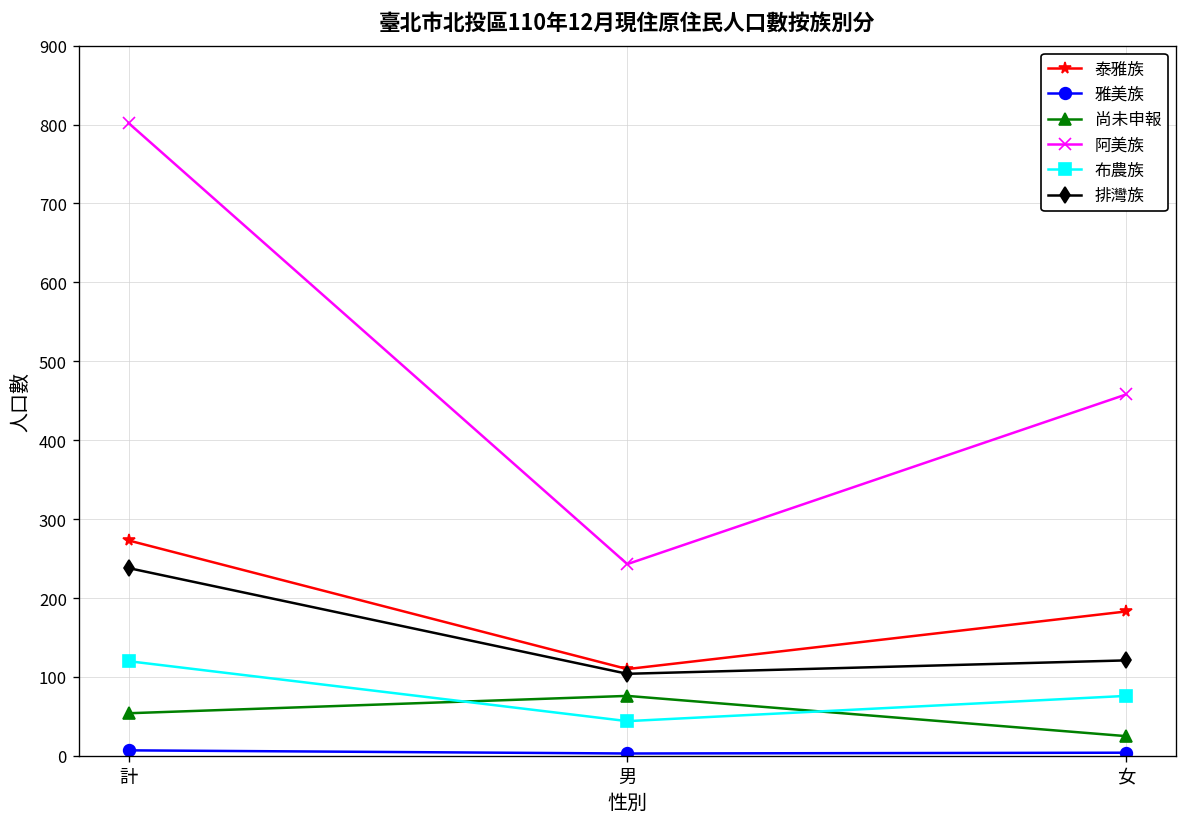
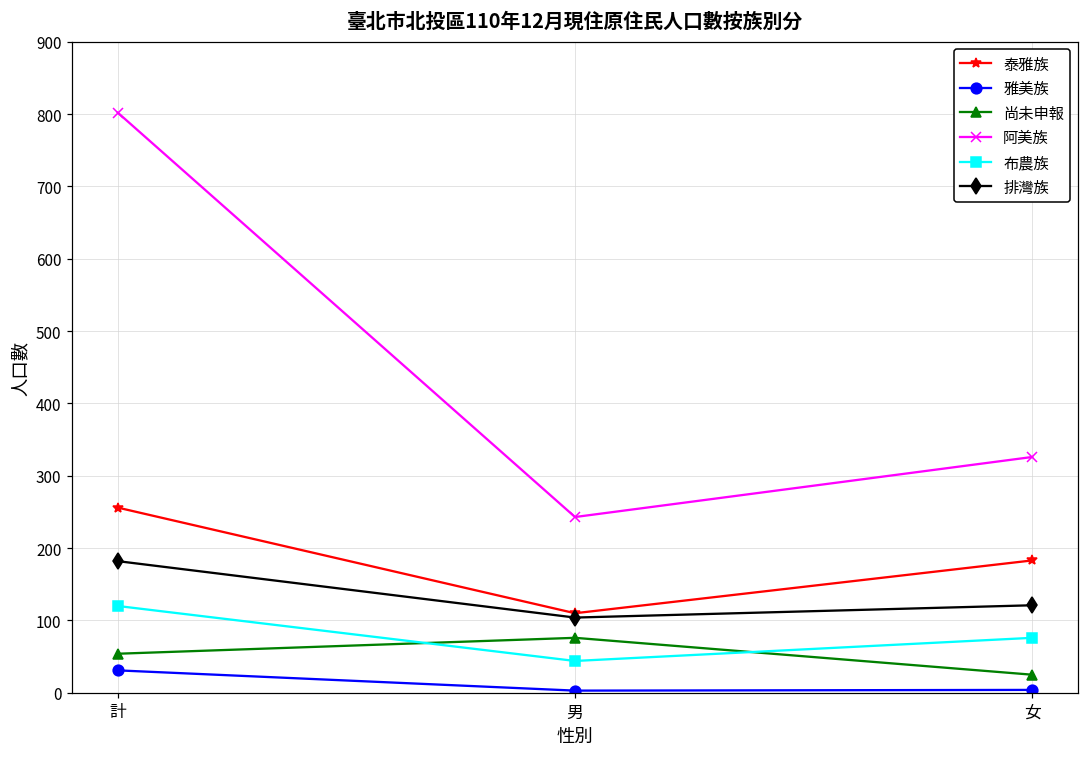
  {
    "泰雅族": {
-     "計": 270,
+     "計": 260,
      "男": 110,
      "女": 180
    },
    "雅美族": {
-     "計": 10,
+     "計": 30,
      "男": 0,
      "女": 0
    },
    "尚未申報": {
      "計": 50,
      "男": 80,
      "女": 30
    },
    "阿美族": {
      "計": 800,
      "男": 240,
-     "女": 460
+     "女": 330
    },
    "布農族": {
      "計": 120,
      "男": 40,
      "女": 80
    },
    "排灣族": {
-     "計": 240,
+     "計": 180,
      "男": 100,
      "女": 120
    }
  }
